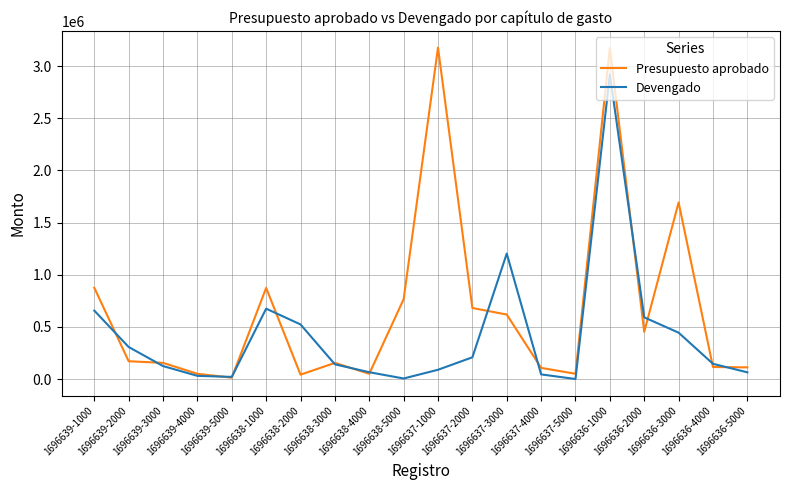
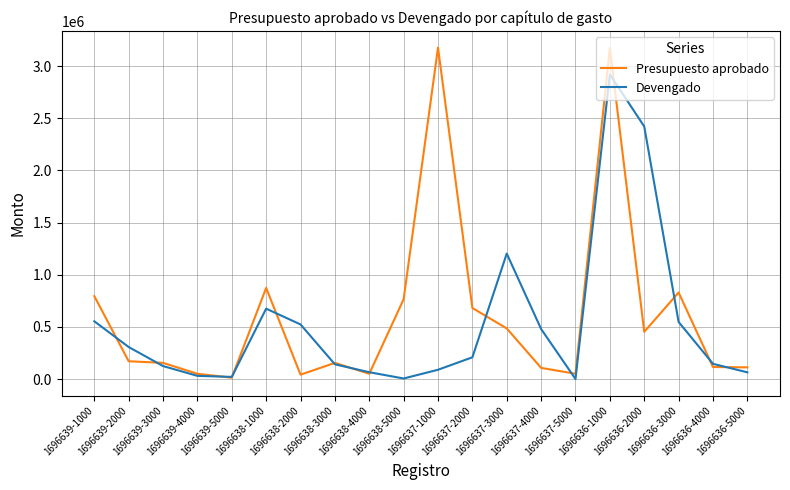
  {
    "Presupuesto aprobado": {
-     "1696639-1000": 870000,
+     "1696639-1000": 790000,
      "1696639-2000": 170000,
      "1696639-3000": 150000,
      "1696638-1000": 870000,
      "1696638-2000": 40000,
      "1696638-5000": 770000,
      "1696637-1000": 3180000,
      "1696637-2000": 680000,
-     "1696637-3000": 620000,
+     "1696637-3000": 480000,
      "1696637-4000": 110000,
      "1696637-5000": 50000,
      "1696636-2000": 450000,
-     "1696636-3000": 1690000,
+     "1696636-3000": 830000,
      "1696636-4000": 120000,
      "1696636-5000": 110000
    },
    "Devengado": {
-     "1696639-1000": 660000,
+     "1696639-1000": 550000,
      "1696639-2000": 310000,
      "1696639-3000": 120000,
      "1696638-1000": 670000,
      "1696638-2000": 520000,
      "1696638-5000": 10000,
      "1696637-1000": 90000,
      "1696637-2000": 210000,
      "1696637-3000": 1200000,
-     "1696637-4000": 40000,
+     "1696637-4000": 480000,
      "1696637-5000": 0,
-     "1696636-2000": 590000,
-     "1696636-3000": 440000,
+     "1696636-2000": 2420000,
+     "1696636-3000": 550000,
      "1696636-4000": 150000,
      "1696636-5000": 60000
    }
  }
